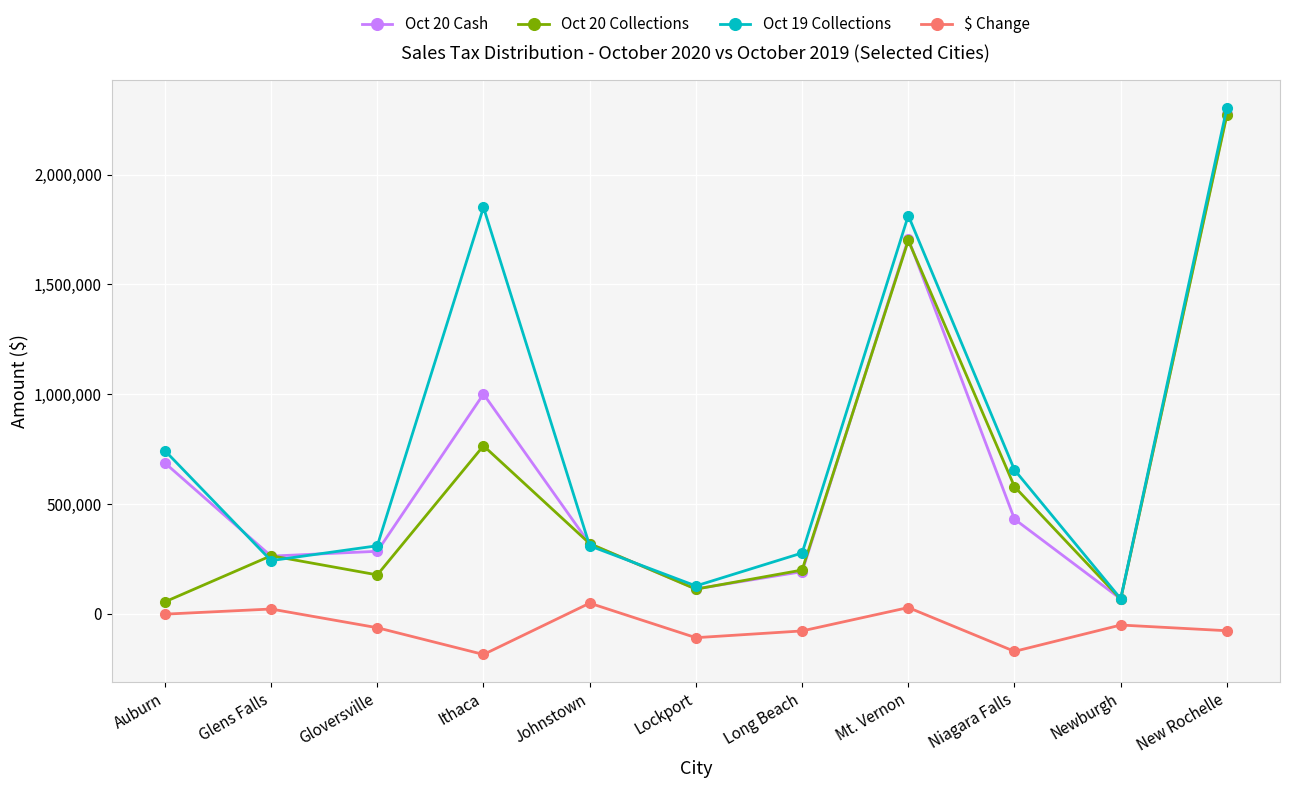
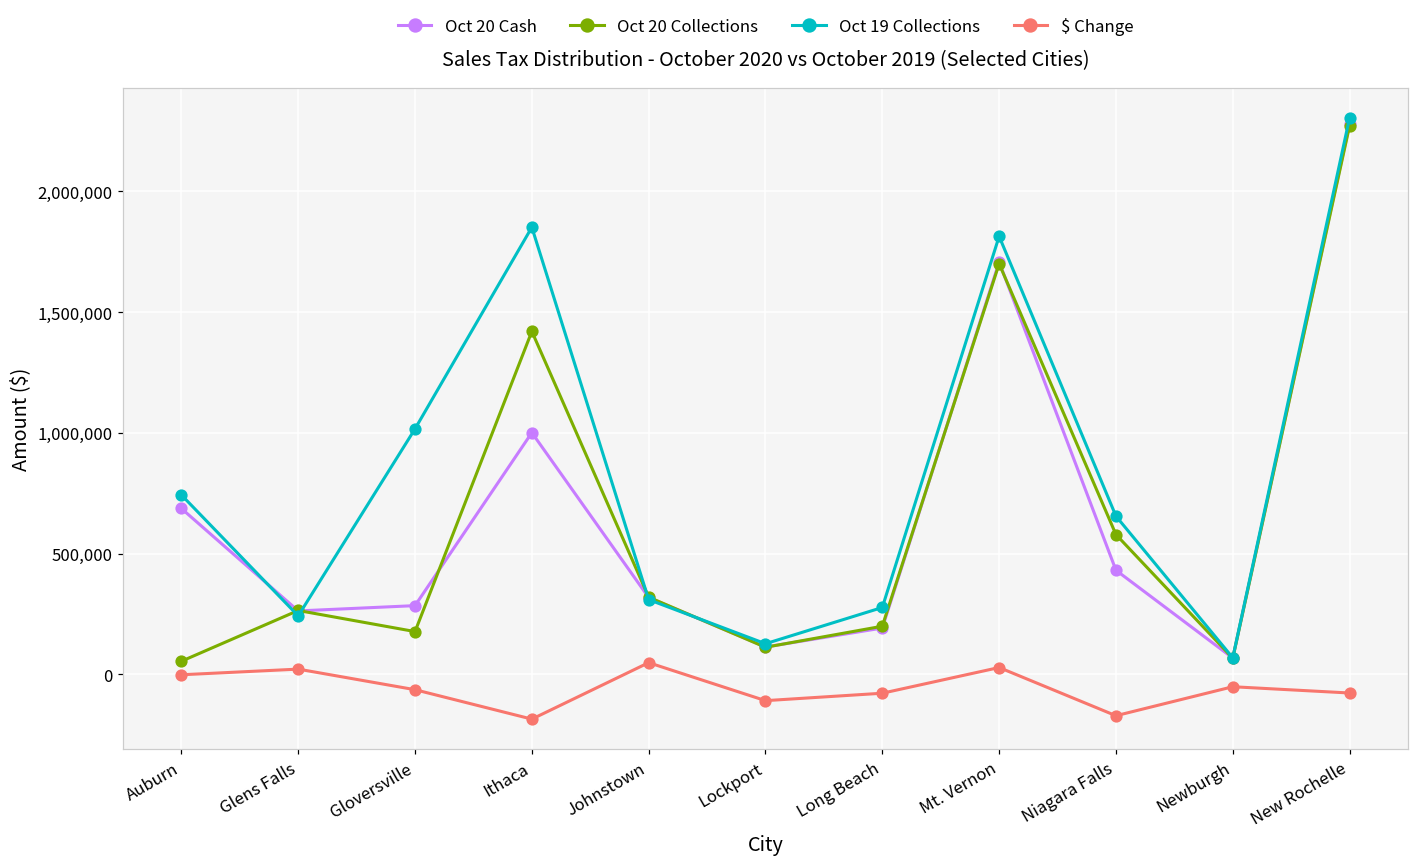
  {
    "Oct 20 Cash": {
      "Auburn": "690,000",
      "Gloversville": "280,000",
      "Ithaca": "1,000,000",
      "Niagara Falls": "430,000"
    },
    "Oct 20 Collections": {
      "Auburn": "50,000",
      "Gloversville": "180,000",
-     "Ithaca": "770,000",
+     "Ithaca": "1,420,000",
      "Niagara Falls": "580,000"
    },
    "Oct 19 Collections": {
      "Auburn": "740,000",
      "Glens Falls": "240,000",
-     "Gloversville": "310,000",
+     "Gloversville": "1,020,000",
      "Ithaca": "1,850,000",
      "Lockport": "130,000",
      "Long Beach": "280,000",
      "Mt. Vernon": "1,810,000",
      "Niagara Falls": "660,000",
      "New Rochelle": "2,300,000"
    },
    "$ Change": {
      "Auburn": "0",
      "Glens Falls": "20,000",
      "Gloversville": "-60,000",
      "Ithaca": "-180,000",
      "Johnstown": "50,000",
      "Lockport": "-110,000",
      "Long Beach": "-80,000",
      "Mt. Vernon": "30,000",
      "Niagara Falls": "-170,000",
      "Newburgh": "-50,000",
      "New Rochelle": "-80,000"
    }
  }
